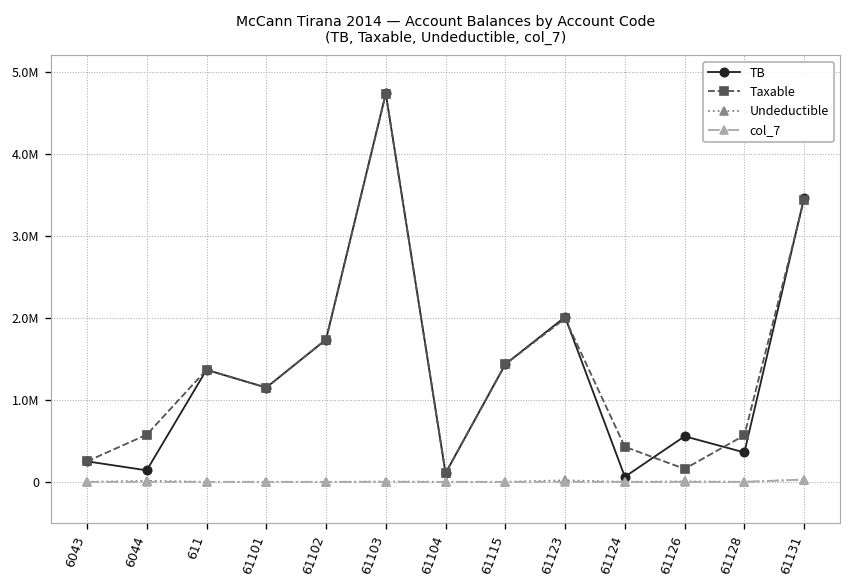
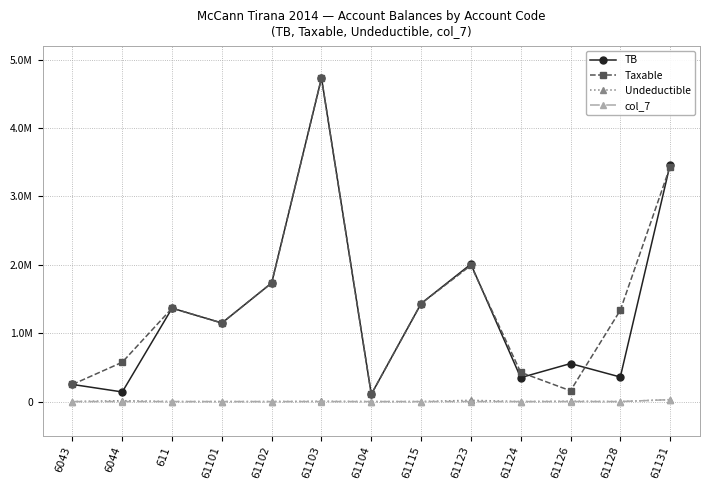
  {
    "TB": {
      "6044": 100000,
-     "61124": 100000,
+     "61124": 400000,
      "61126": 600000,
      "61128": 400000
    },
    "Taxable": {
      "6044": 600000,
      "61124": 400000,
      "61126": 200000,
-     "61128": 600000
+     "61128": 1300000
    }
  }
